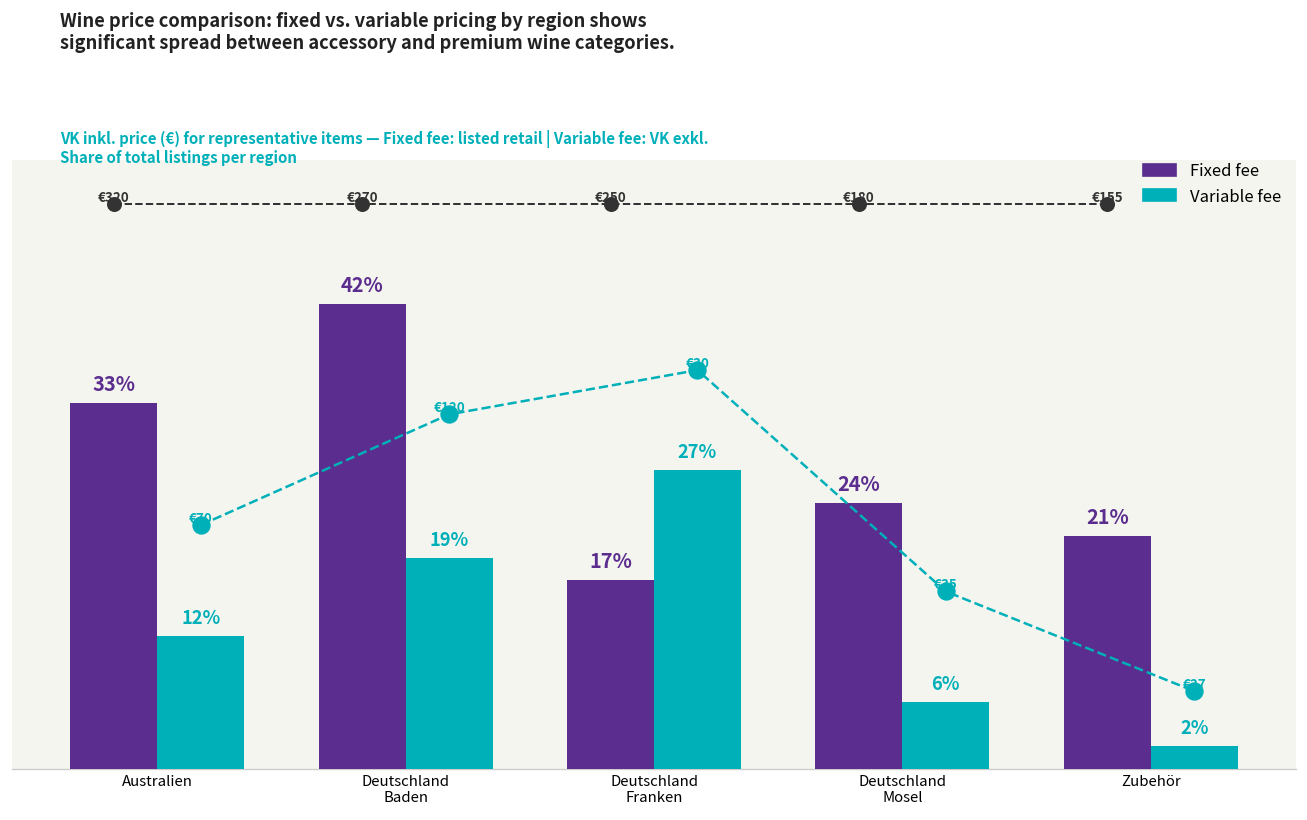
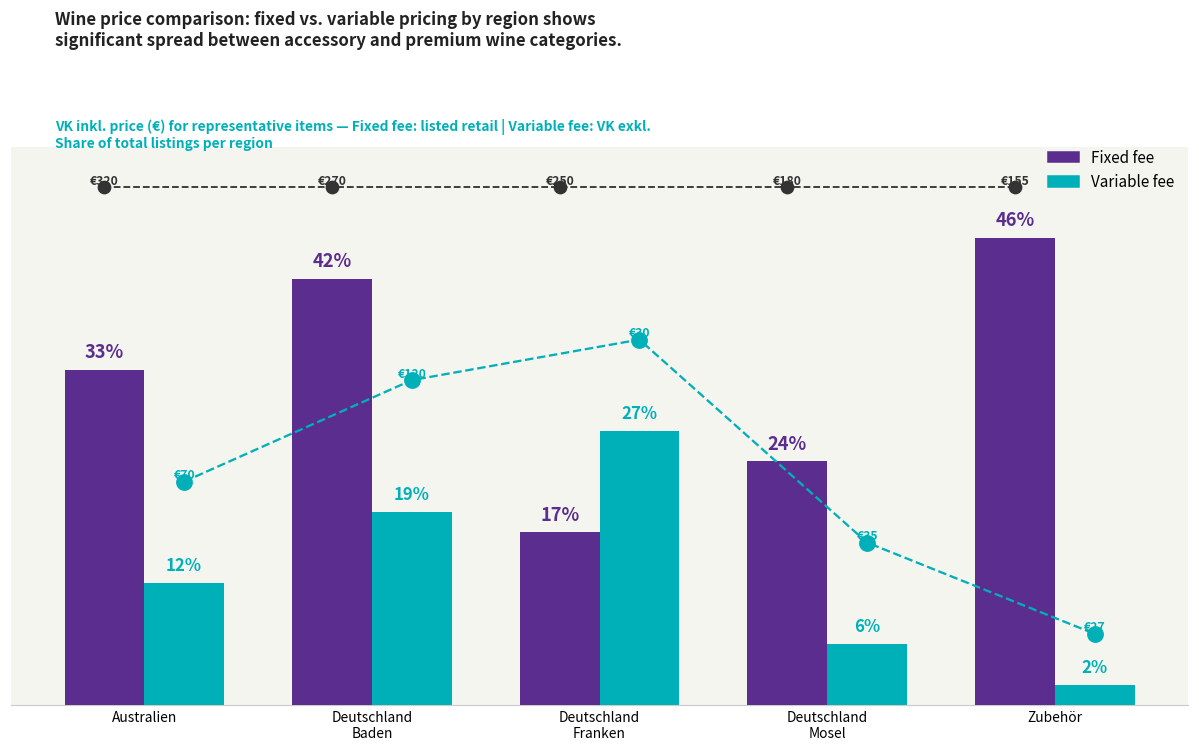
  {
    "Fixed fee": {
      "Australien": "33%",
      "Deutschland Baden": "42%",
      "Deutschland Franken": "17%",
      "Deutschland Mosel": "24%",
-     "Zubehör": "21%"
+     "Zubehör": "46%"
    }
  }
